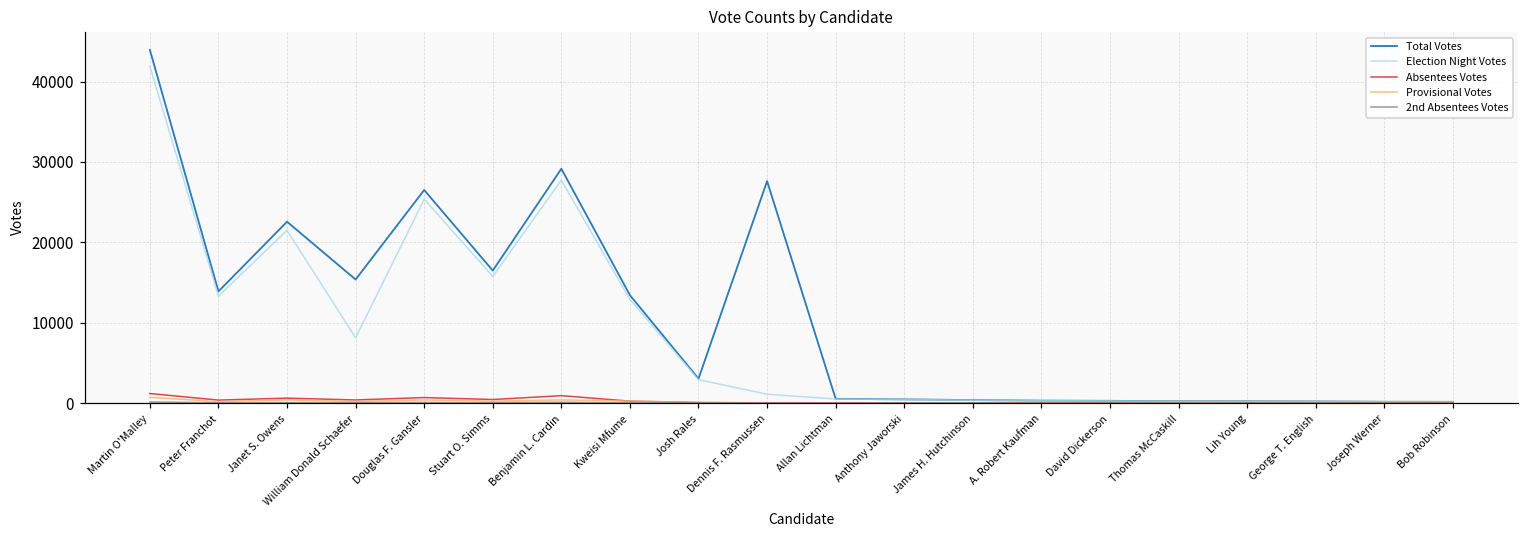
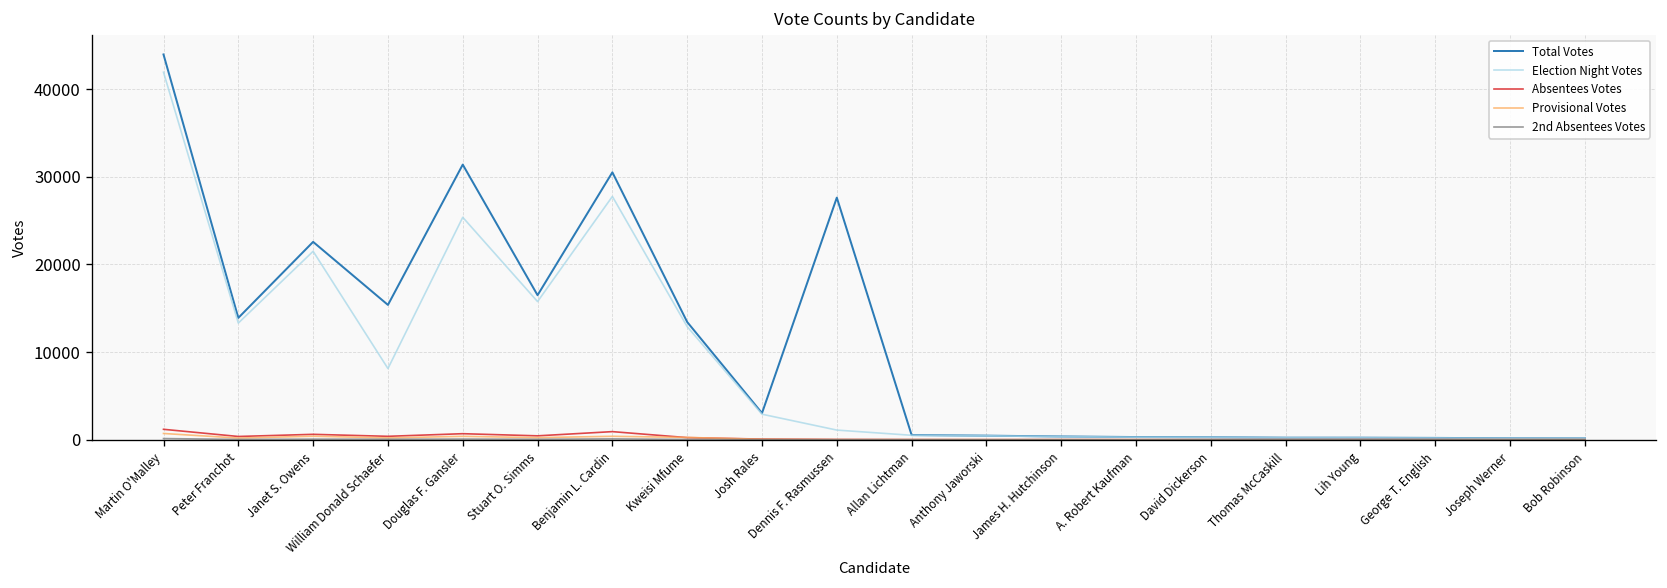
  {
    "Total Votes": {
      "Martin O'Malley": 44000,
      "Peter Franchot": 14000,
      "Janet S. Owens": 23000,
      "William Donald Schaefer": 15000,
-     "Douglas F. Gansler": 27000,
+     "Douglas F. Gansler": 31000,
      "Stuart O. Simms": 16000,
-     "Benjamin L. Cardin": 29000,
+     "Benjamin L. Cardin": 31000,
      "Kweisi Mfume": 13000,
      "Dennis F. Rasmussen": 28000
    },
    "Election Night Votes": {
      "Martin O'Malley": 42000,
      "Peter Franchot": 13000,
      "Janet S. Owens": 21000,
      "William Donald Schaefer": 8000,
      "Douglas F. Gansler": 25000,
      "Stuart O. Simms": 16000,
      "Benjamin L. Cardin": 28000,
      "Kweisi Mfume": 13000,
      "Dennis F. Rasmussen": 1000
    },
    "Absentees Votes": {
      "Martin O'Malley": 1000,
      "Benjamin L. Cardin": 1000
    },
    "Provisional Votes": {
      "Martin O'Malley": 1000
    },
    "2nd Absentees Votes": {
      "Martin O'Malley": 0
    }
  }
